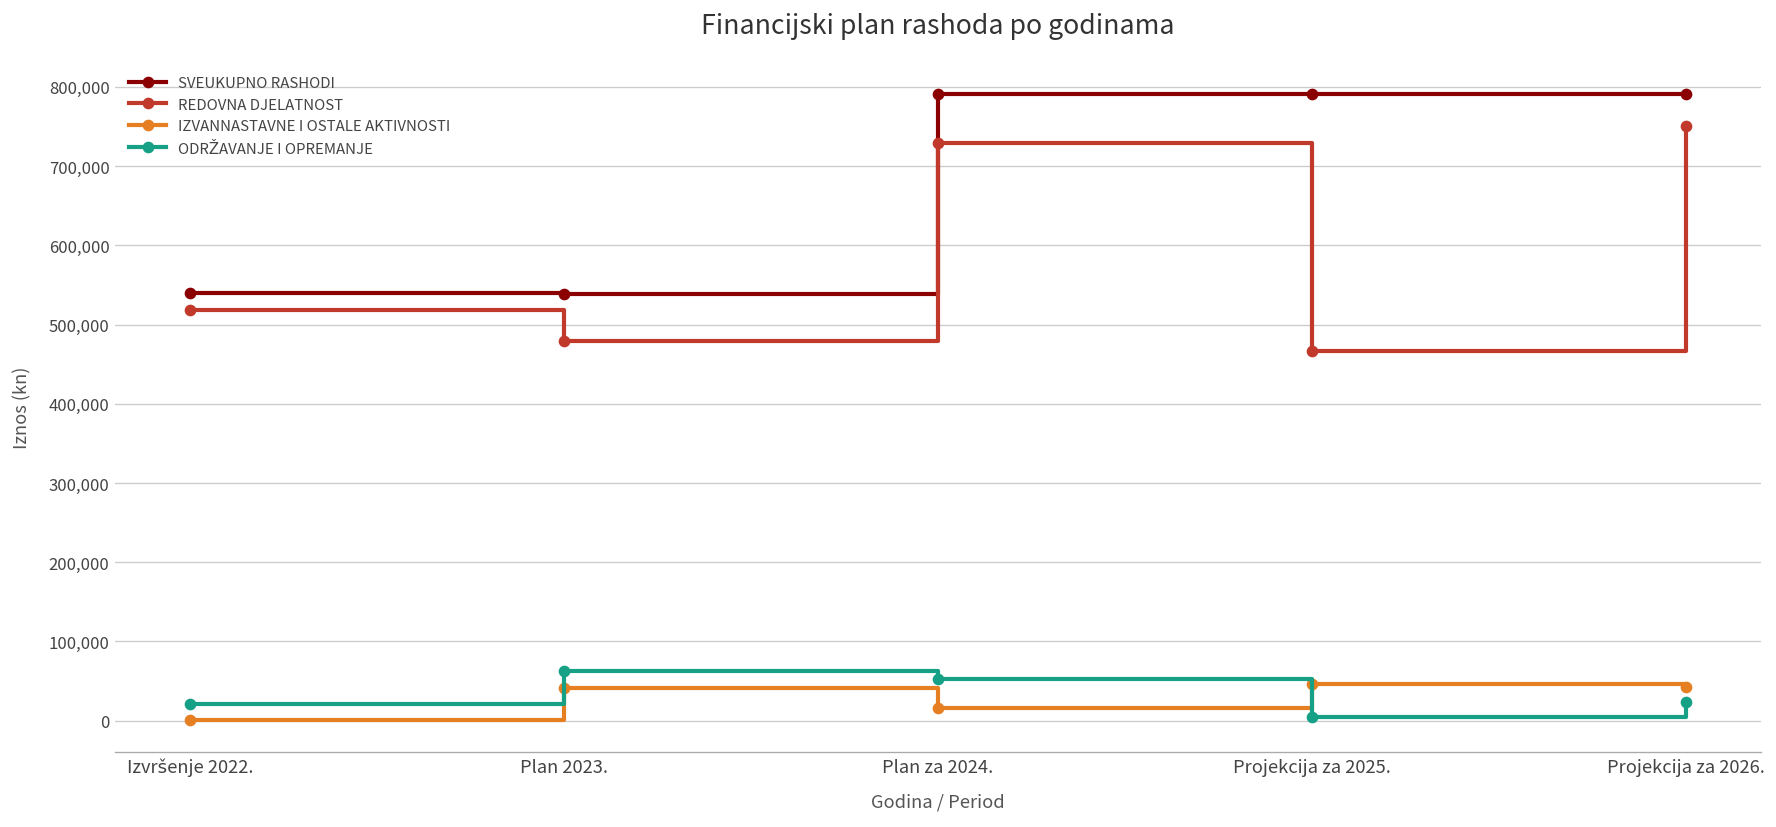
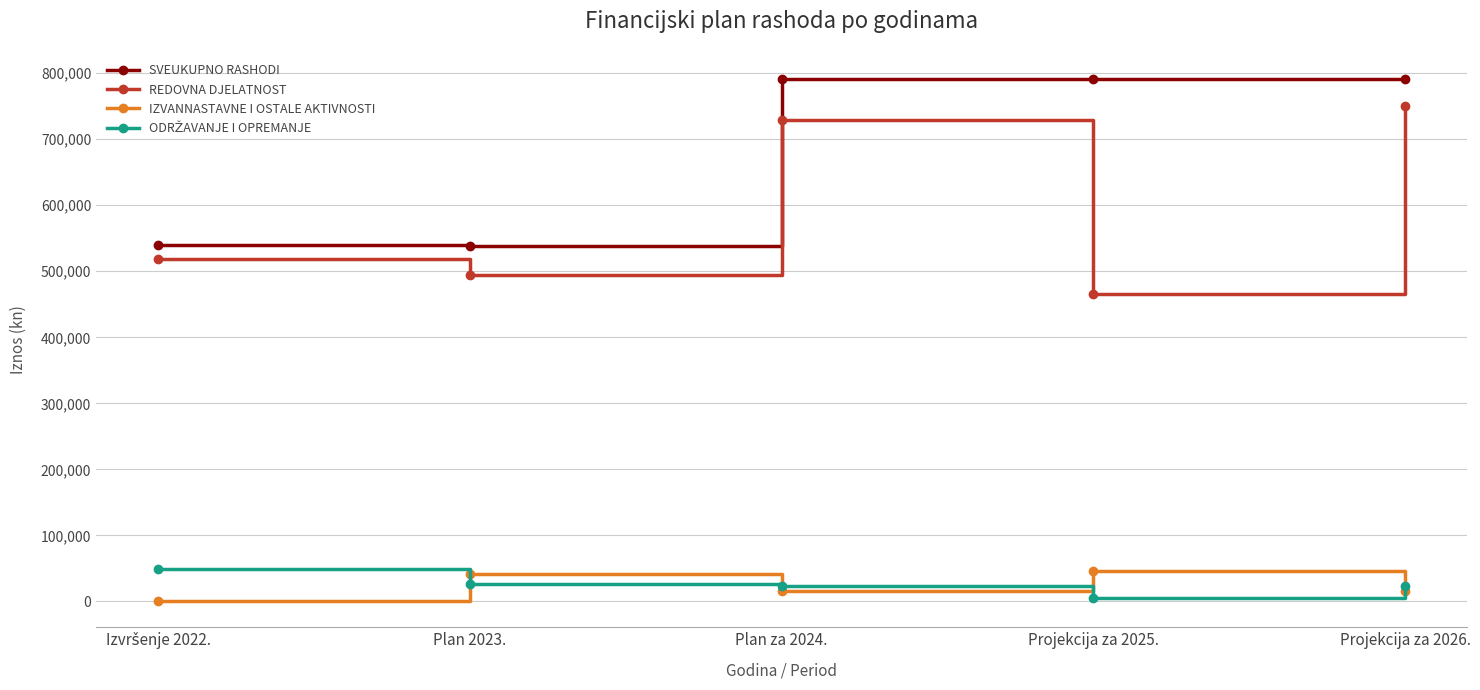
  {
    "SVEUKUPNO RASHODI": {
      "Izvršenje 2022.": "540,000",
      "Plan 2023.": "540,000",
      "Plan za 2024.": "790,000",
      "Projekcija za 2025.": "790,000",
      "Projekcija za 2026.": "790,000"
    },
    "REDOVNA DJELATNOST": {
      "Izvršenje 2022.": "520,000",
-     "Plan 2023.": "480,000",
+     "Plan 2023.": "490,000",
      "Plan za 2024.": "730,000",
      "Projekcija za 2025.": "470,000",
      "Projekcija za 2026.": "750,000"
    },
    "IZVANNASTAVNE I OSTALE AKTIVNOSTI": {
      "Izvršenje 2022.": "0",
      "Plan 2023.": "40,000",
      "Plan za 2024.": "20,000",
      "Projekcija za 2025.": "50,000",
-     "Projekcija za 2026.": "40,000"
+     "Projekcija za 2026.": "20,000"
    },
    "ODRŽAVANJE I OPREMANJE": {
-     "Izvršenje 2022.": "20,000",
-     "Plan 2023.": "60,000",
-     "Plan za 2024.": "50,000",
+     "Izvršenje 2022.": "50,000",
+     "Plan 2023.": "30,000",
+     "Plan za 2024.": "20,000",
      "Projekcija za 2025.": "0",
      "Projekcija za 2026.": "20,000"
    }
  }
